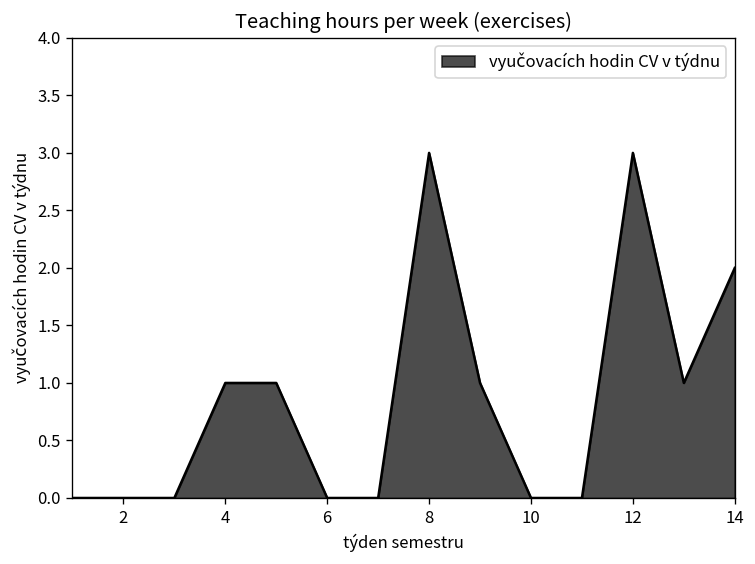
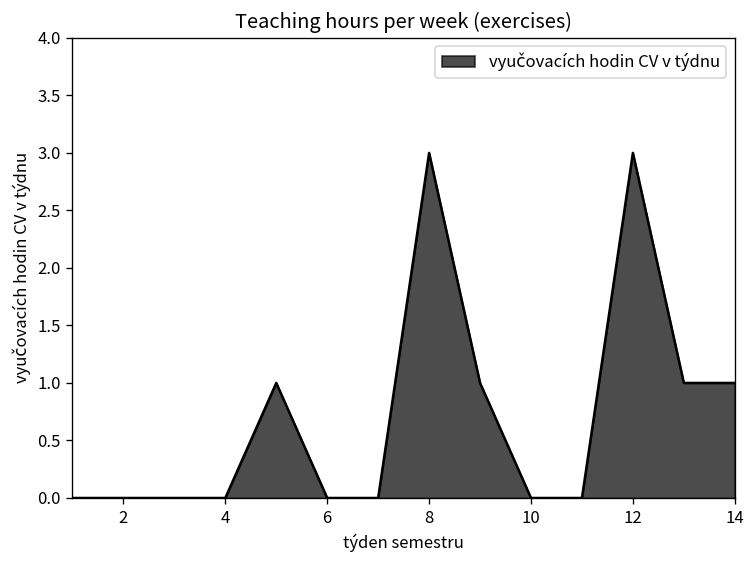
  {
    "2": 0,
-   "4": 1,
+   "4": 0,
    "6": 0,
    "8": 3,
    "10": 0,
    "12": 3,
-   "14": 2
+   "14": 1
  }
